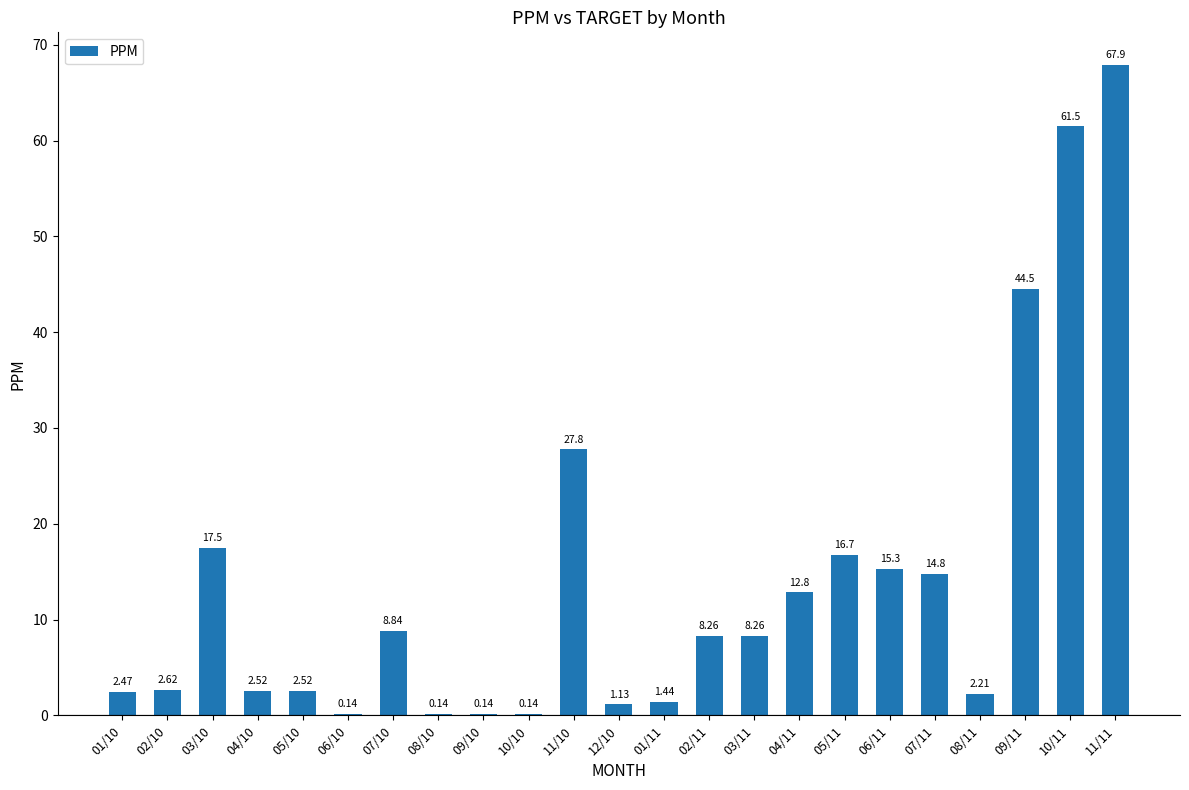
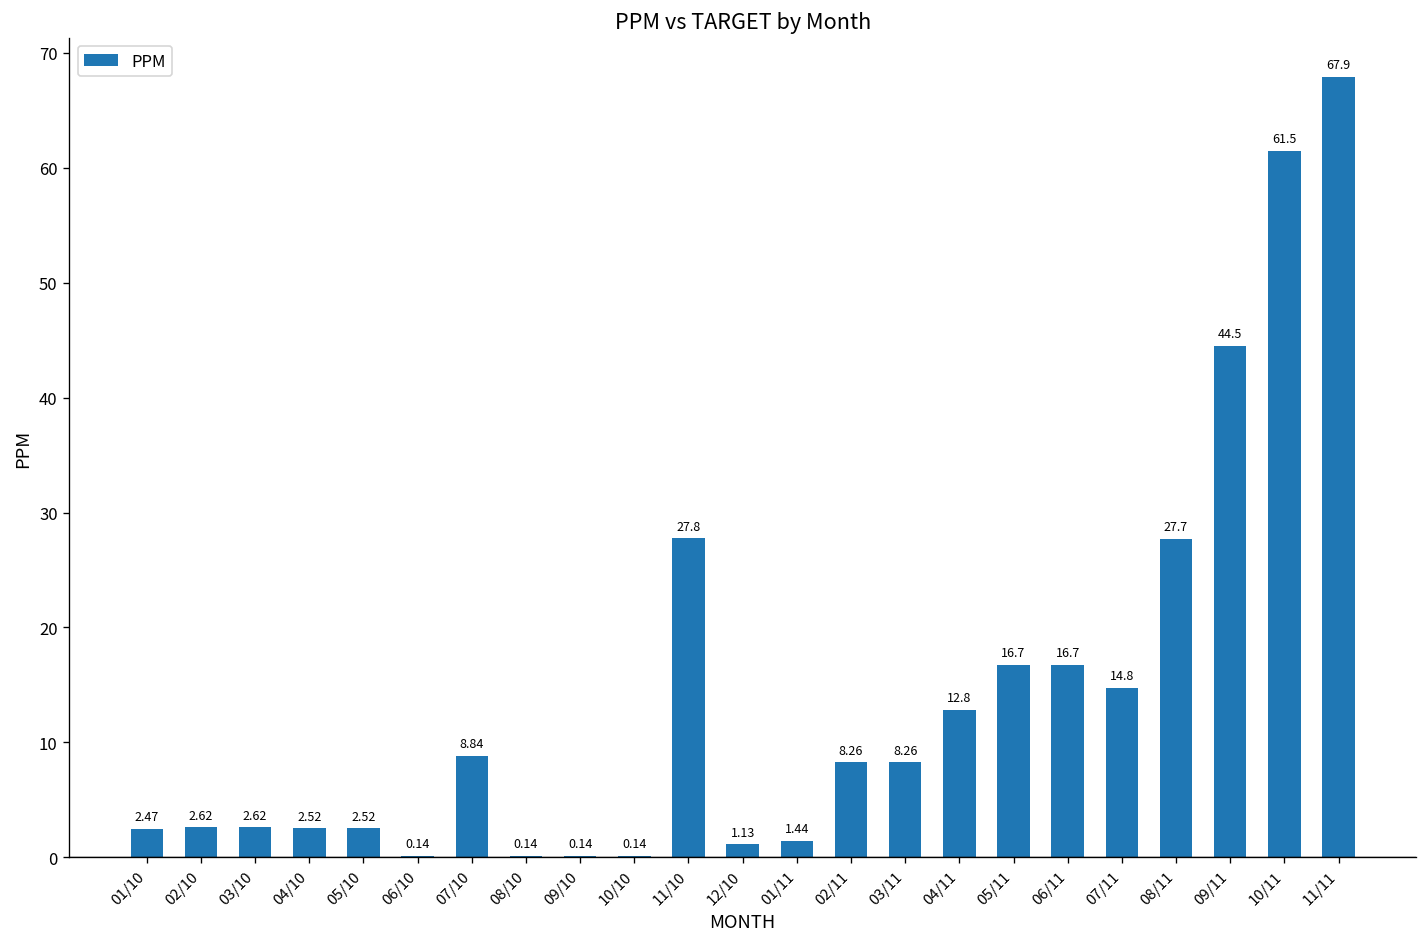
  {
    "01/10": 2.47,
    "02/10": 2.62,
-   "03/10": 17.5,
+   "03/10": 2.62,
    "04/10": 2.52,
    "05/10": 2.52,
    "06/10": 0.14,
    "07/10": 8.84,
    "08/10": 0.14,
    "09/10": 0.14,
    "10/10": 0.14,
    "11/10": 27.8,
    "12/10": 1.13,
    "01/11": 1.44,
    "02/11": 8.26,
    "03/11": 8.26,
    "04/11": 12.8,
    "05/11": 16.7,
-   "06/11": 15.3,
+   "06/11": 16.7,
    "07/11": 14.8,
-   "08/11": 2.21,
+   "08/11": 27.7,
    "09/11": 44.5,
    "10/11": 61.5,
    "11/11": 67.9
  }
